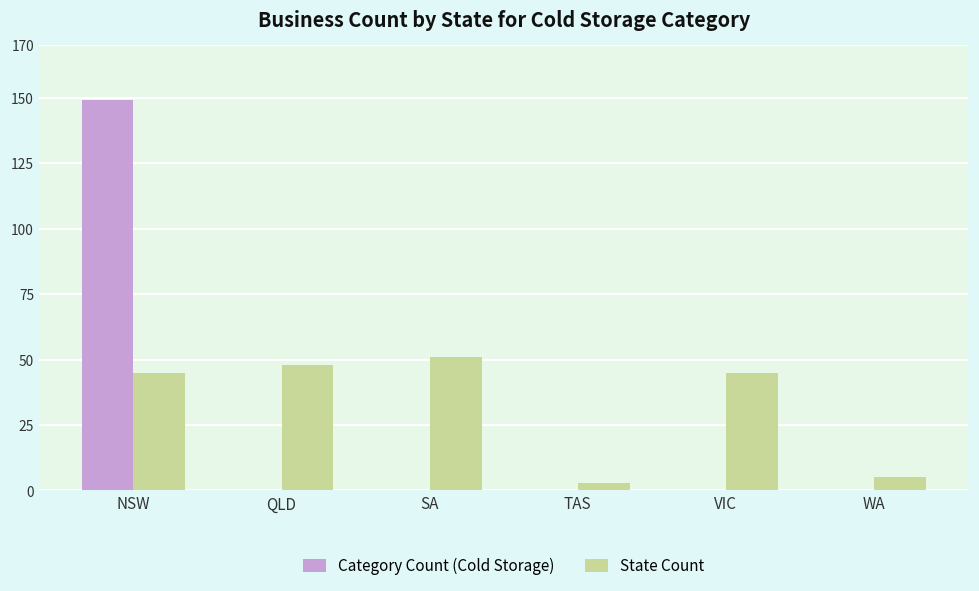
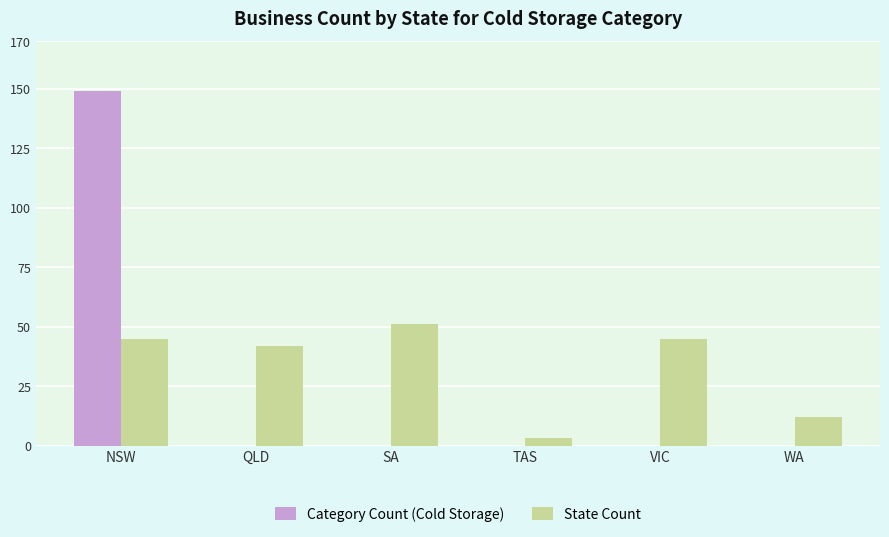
  {
    "Category Count (Cold Storage)": {
      "NSW": 149,
      "QLD": 0,
      "SA": 0,
      "TAS": 0,
      "VIC": 0,
      "WA": 0
    },
    "State Count": {
      "NSW": 45,
-     "QLD": 48,
+     "QLD": 42,
      "SA": 51,
      "TAS": 3,
      "VIC": 45,
-     "WA": 5
+     "WA": 12
    }
  }
